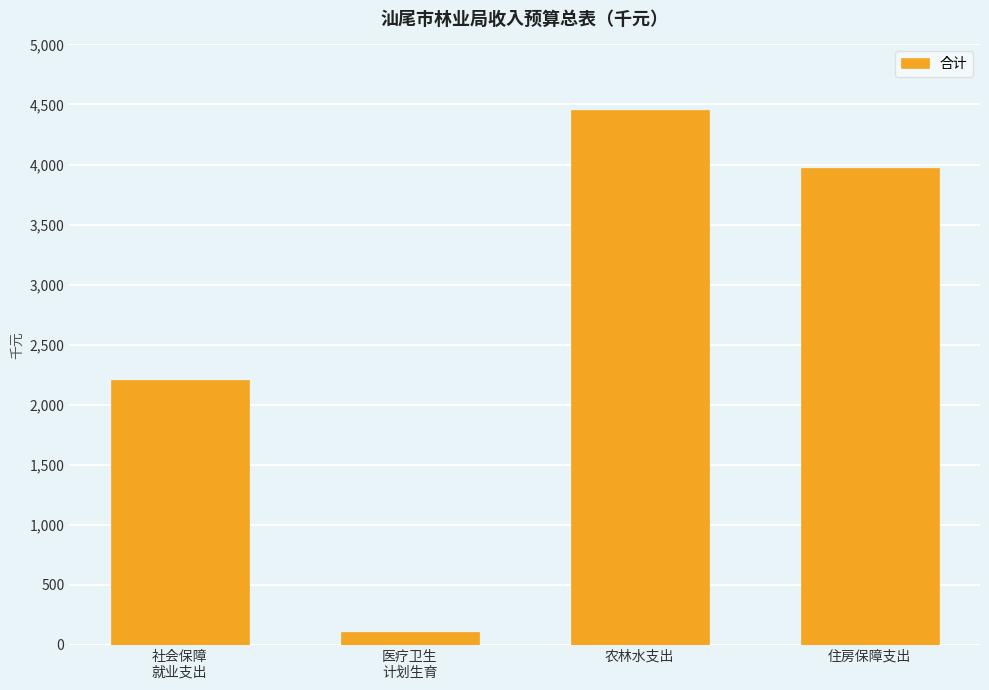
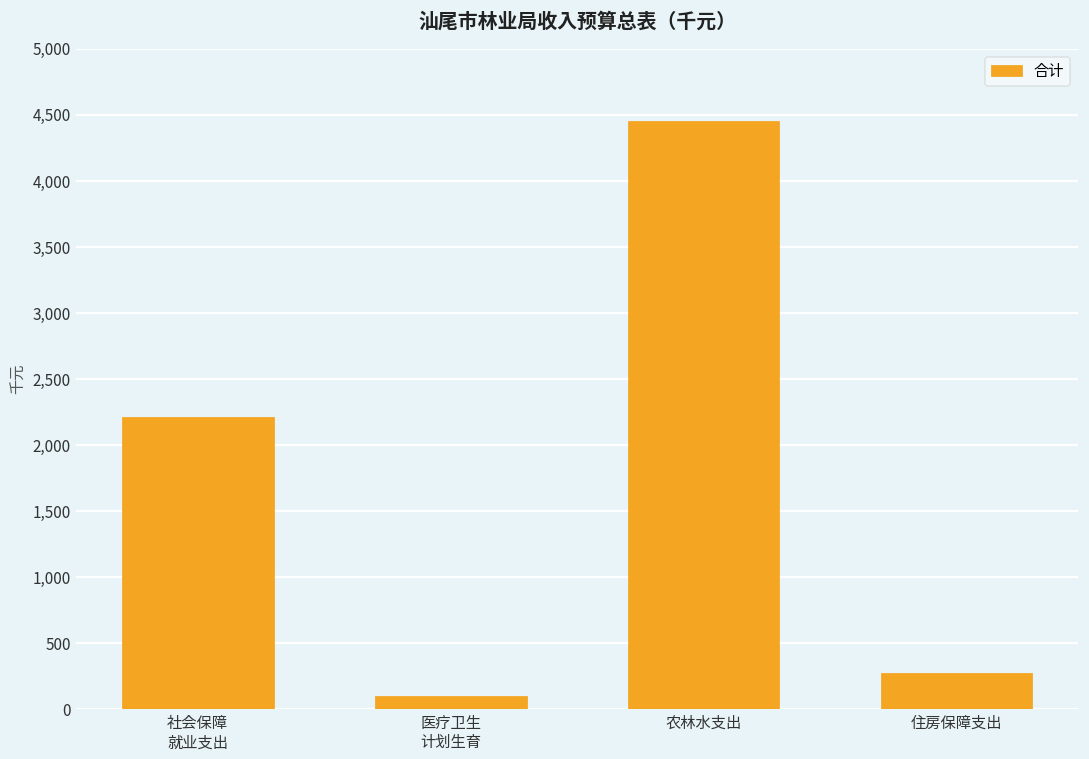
  {
    "社会保障 就业支出": "2,210",
    "医疗卫生 计划生育": "110",
    "农林水支出": "4,460",
-   "住房保障支出": "3,970"
+   "住房保障支出": "270"
  }
